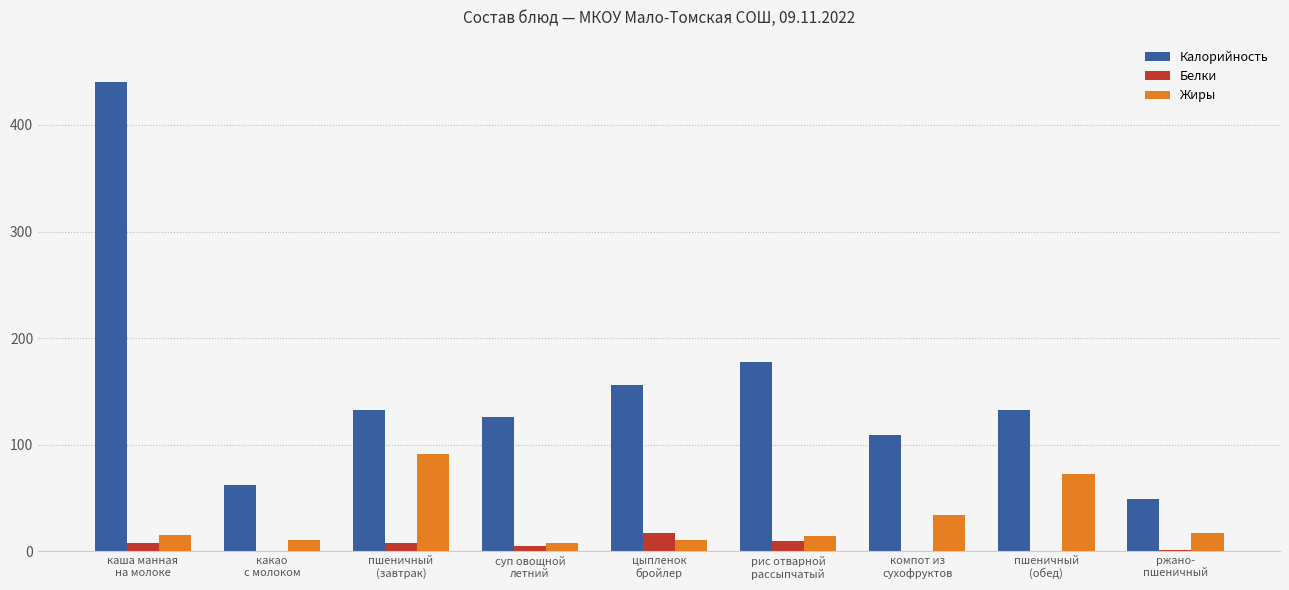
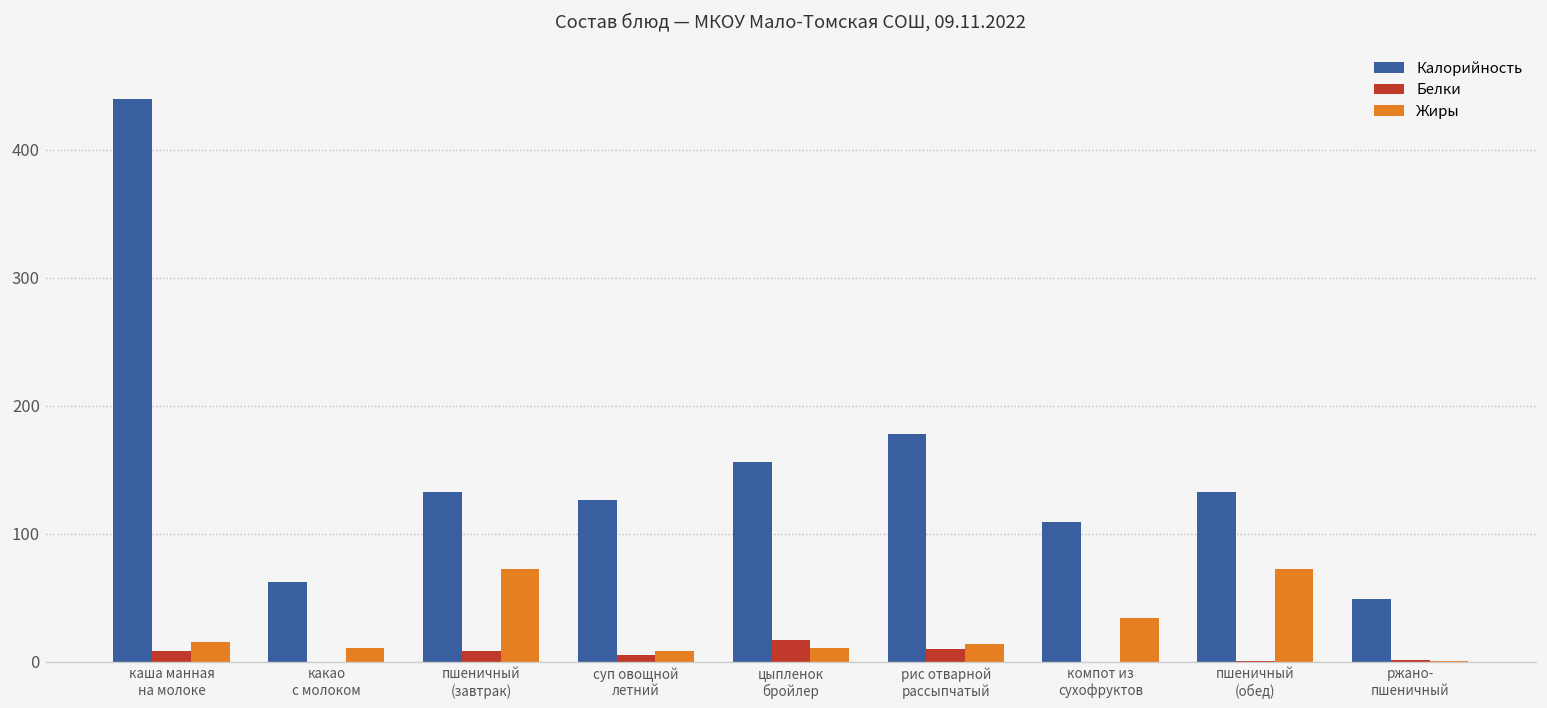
  {
    "Калорийность": {
      "каша манная на молоке": 440,
      "какао с молоком": 62,
      "пшеничный (завтрак)": 132,
      "суп овощной летний": 126,
      "цыпленок бройлер": 156,
      "рис отварной рассыпчатый": 178,
      "компот из сухофруктов": 109,
      "пшеничный (обед)": 132,
      "ржано- пшеничный": 49
    },
    "Белки": {
      "каша манная на молоке": 8,
      "какао с молоком": 0,
      "пшеничный (завтрак)": 8,
      "суп овощной летний": 5,
      "цыпленок бройлер": 17,
      "рис отварной рассыпчатый": 10,
      "компот из сухофруктов": 0
    },
    "Жиры": {
      "каша манная на молоке": 15,
      "какао с молоком": 11,
-     "пшеничный (завтрак)": 91,
+     "пшеничный (завтрак)": 73,
      "суп овощной летний": 8,
      "цыпленок бройлер": 11,
      "рис отварной рассыпчатый": 14,
      "компот из сухофруктов": 34,
      "пшеничный (обед)": 73,
-     "ржано- пшеничный": 18
+     "ржано- пшеничный": 0
    }
  }
